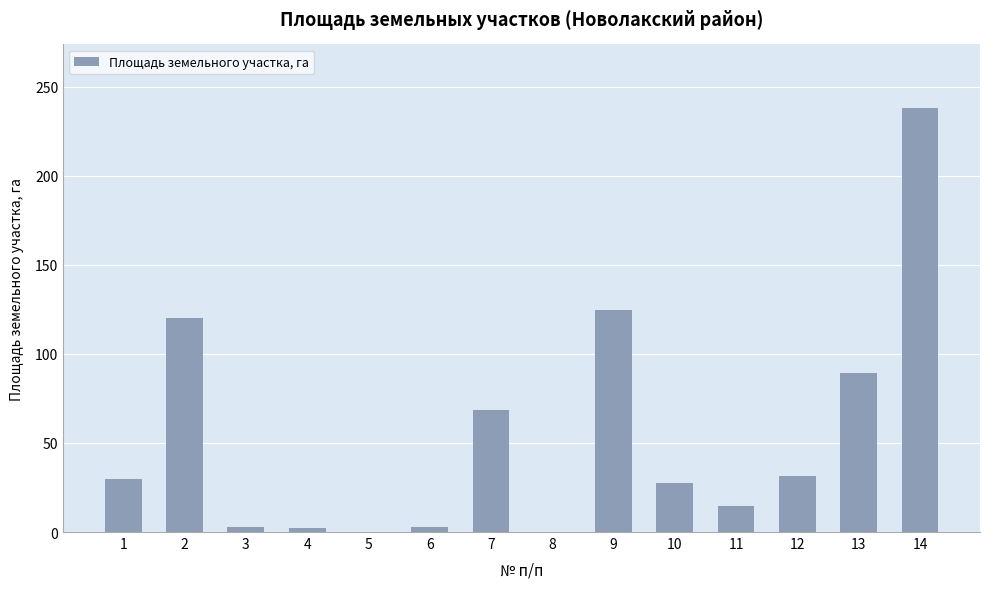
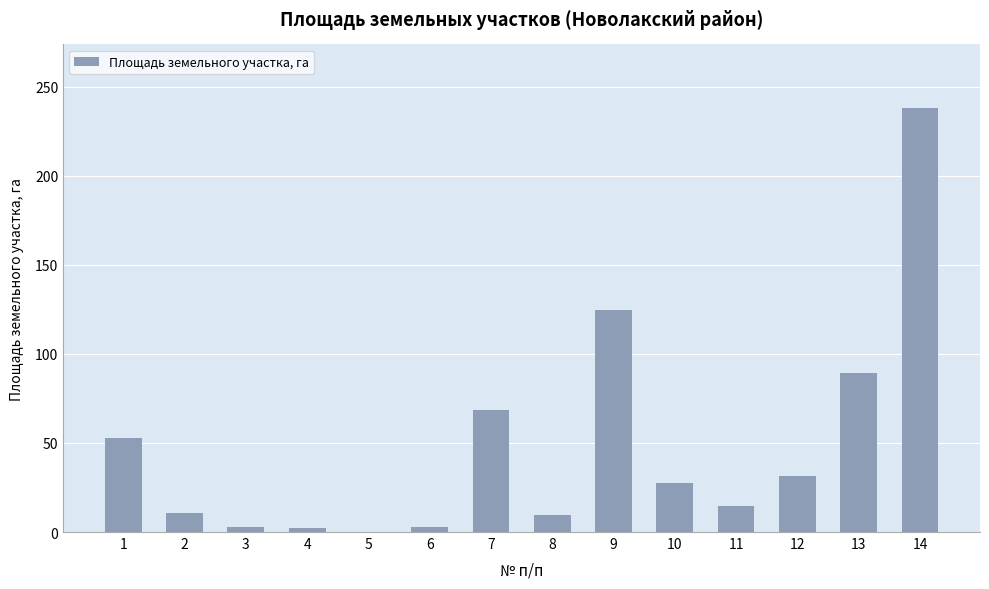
  {
-   "1": 30,
-   "2": 120,
+   "1": 53,
+   "2": 11,
    "3": 3,
    "4": 2,
    "6": 3,
    "7": 69,
-   "8": 0,
+   "8": 9,
    "9": 125,
    "10": 28,
    "11": 15,
    "12": 31,
    "13": 89,
    "14": 238
  }
